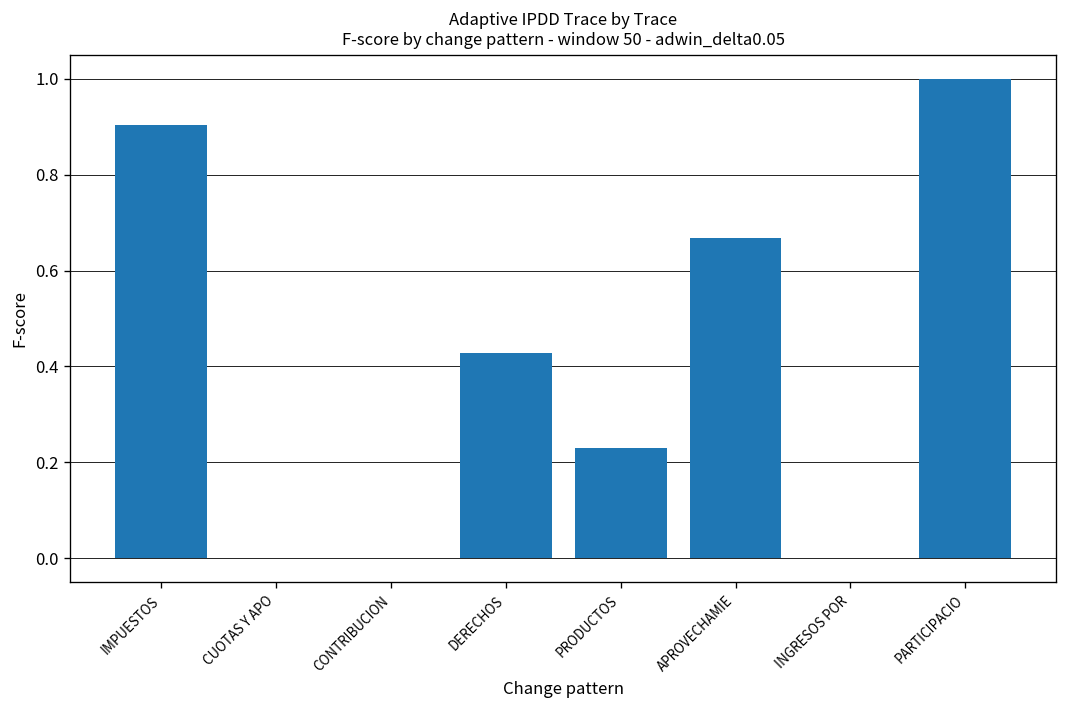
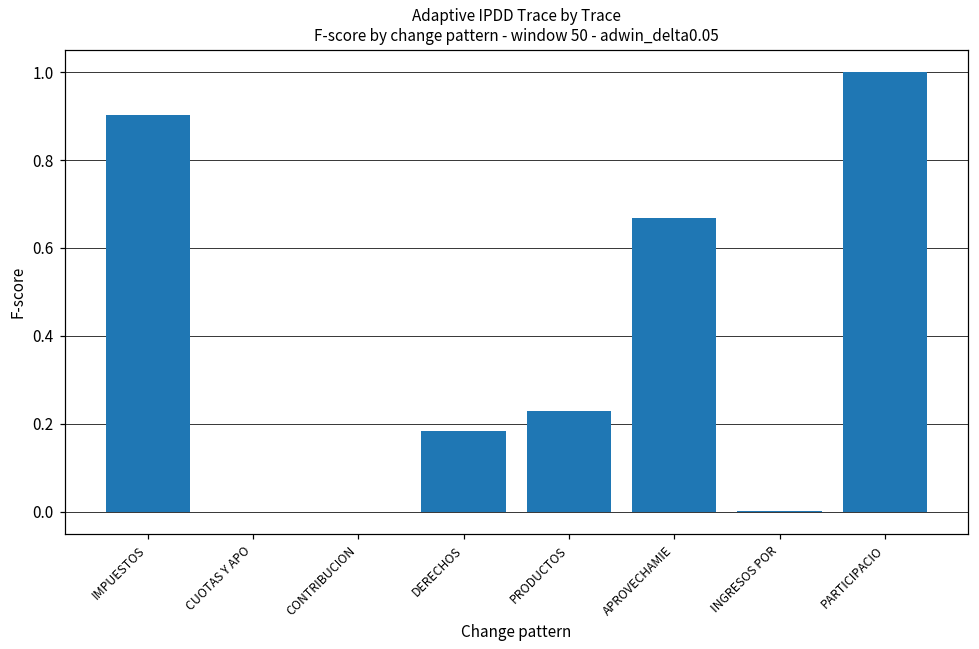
  {
    "IMPUESTOS": 0.90,
    "CUOTAS Y APO": 0.00,
    "CONTRIBUCION": 0.00,
-   "DERECHOS": 0.43,
+   "DERECHOS": 0.18,
    "PRODUCTOS": 0.23,
    "APROVECHAMIE": 0.67,
    "PARTICIPACIO": 1.00
  }
